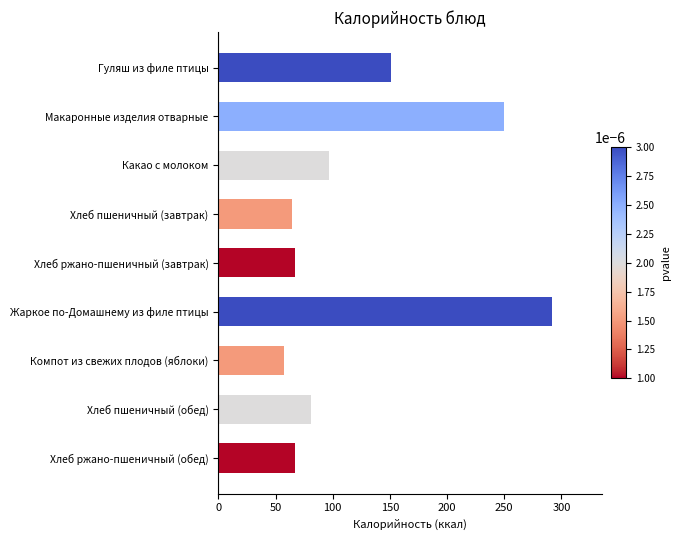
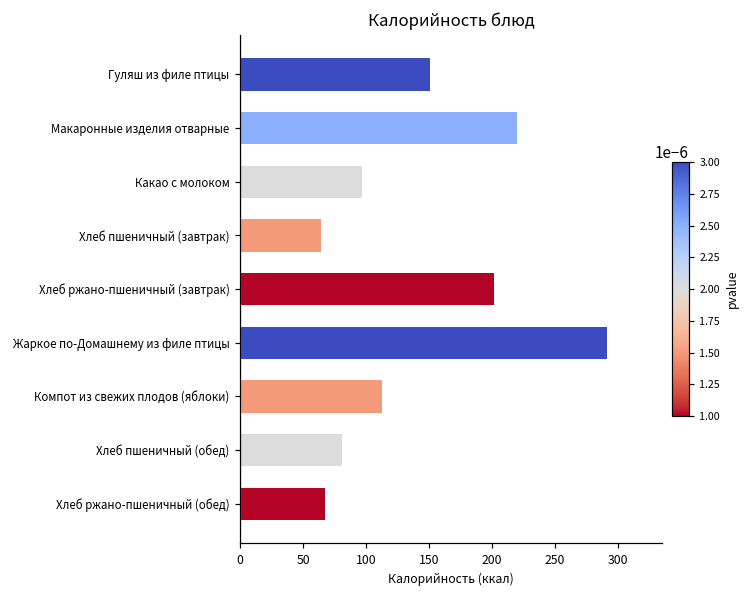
  {
    "Гуляш из филе птицы": 151,
-   "Макаронные изделия отварные": 250,
+   "Макаронные изделия отварные": 220,
    "Какао с молоком": 97,
    "Хлеб пшеничный (завтрак)": 64,
-   "Хлеб ржано-пшеничный (завтрак)": 67,
+   "Хлеб ржано-пшеничный (завтрак)": 201,
    "Жаркое по-Домашнему из филе птицы": 291,
-   "Компот из свежих плодов (яблоки)": 58,
+   "Компот из свежих плодов (яблоки)": 112,
    "Хлеб пшеничный (обед)": 81,
    "Хлеб ржано-пшеничный (обед)": 67
  }
